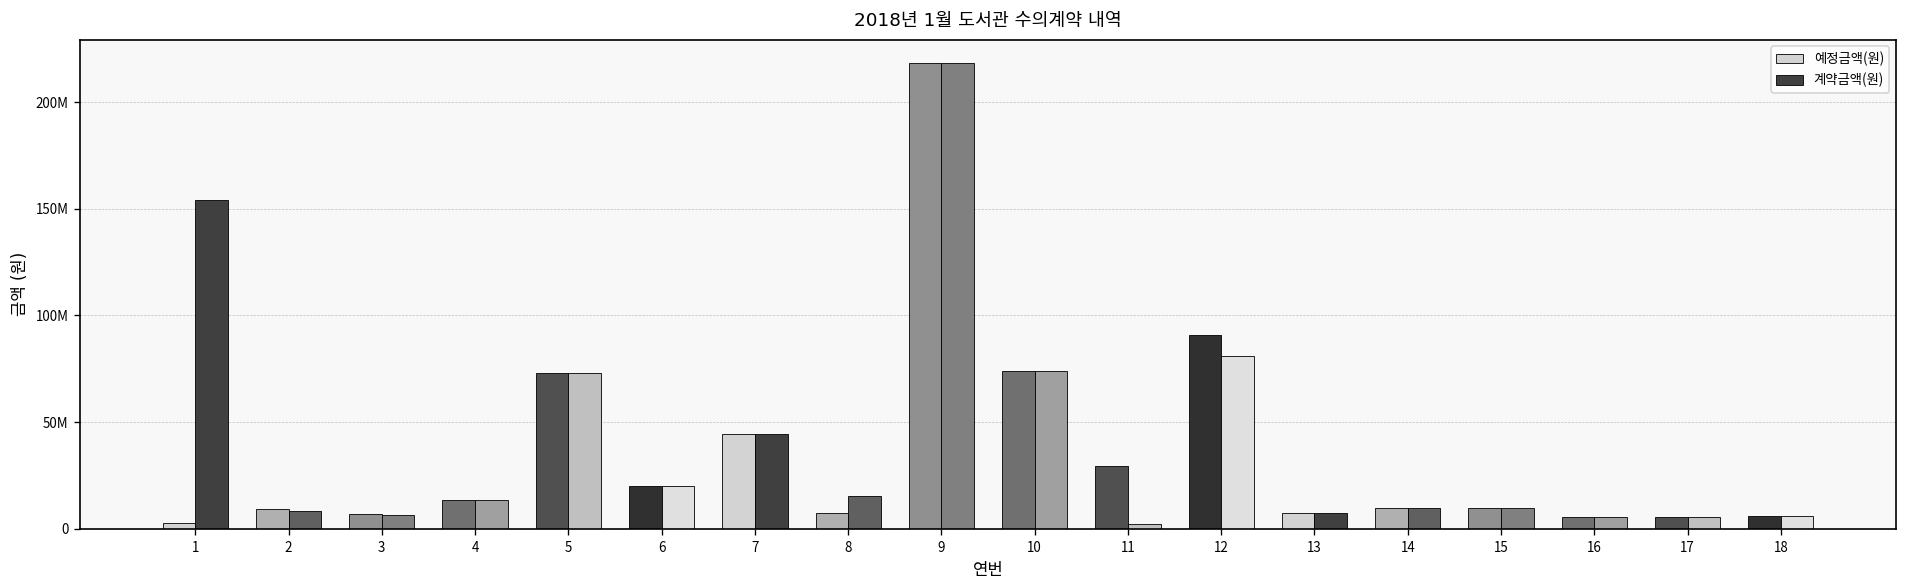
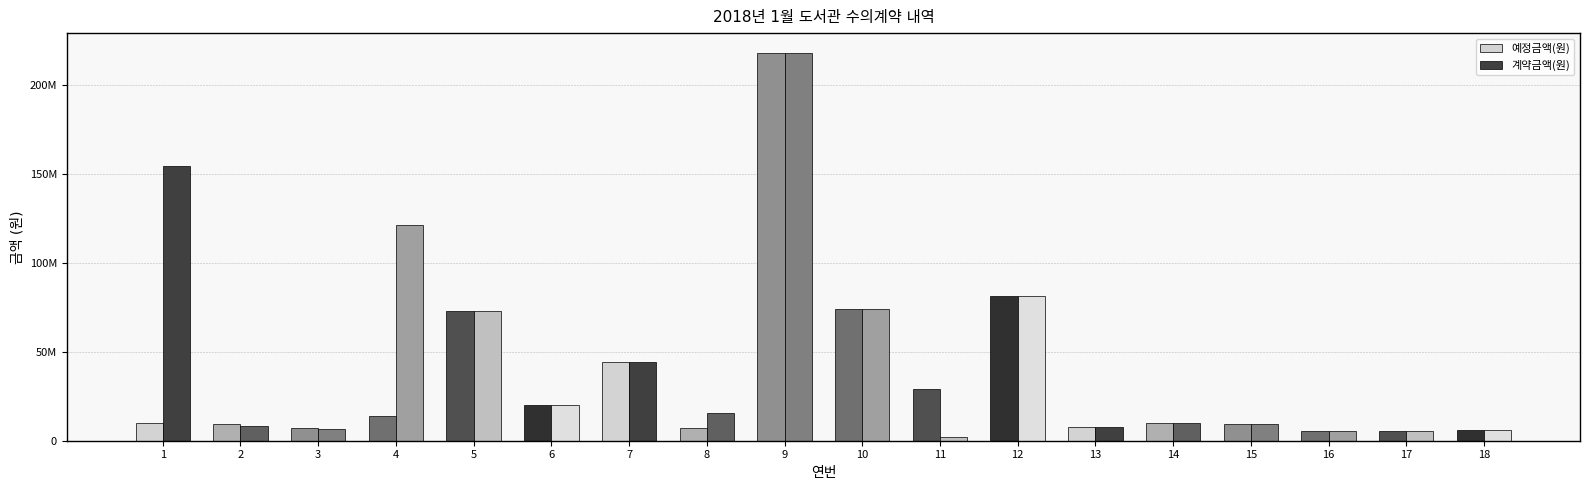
  {
    "예정금액(원)": {
-     "1": 3000000,
+     "1": 10000000,
      "2": 9000000,
      "3": 7000000,
      "4": 14000000,
      "5": 73000000,
      "6": 20000000,
      "7": 45000000,
      "8": 7000000,
      "9": 218000000,
      "10": 74000000,
      "11": 29000000,
-     "12": 91000000,
+     "12": 81000000,
      "13": 8000000,
      "14": 10000000,
      "15": 10000000,
      "16": 6000000,
      "17": 5000000,
      "18": 6000000
    },
    "계약금액(원)": {
      "1": 154000000,
      "2": 8000000,
      "3": 7000000,
-     "4": 14000000,
+     "4": 122000000,
      "5": 73000000,
      "6": 20000000,
      "7": 45000000,
      "8": 15000000,
      "9": 218000000,
      "10": 74000000,
      "11": 2000000,
      "12": 81000000,
      "13": 8000000,
      "14": 10000000,
      "15": 10000000,
      "16": 6000000,
      "17": 5000000,
      "18": 6000000
    }
  }
